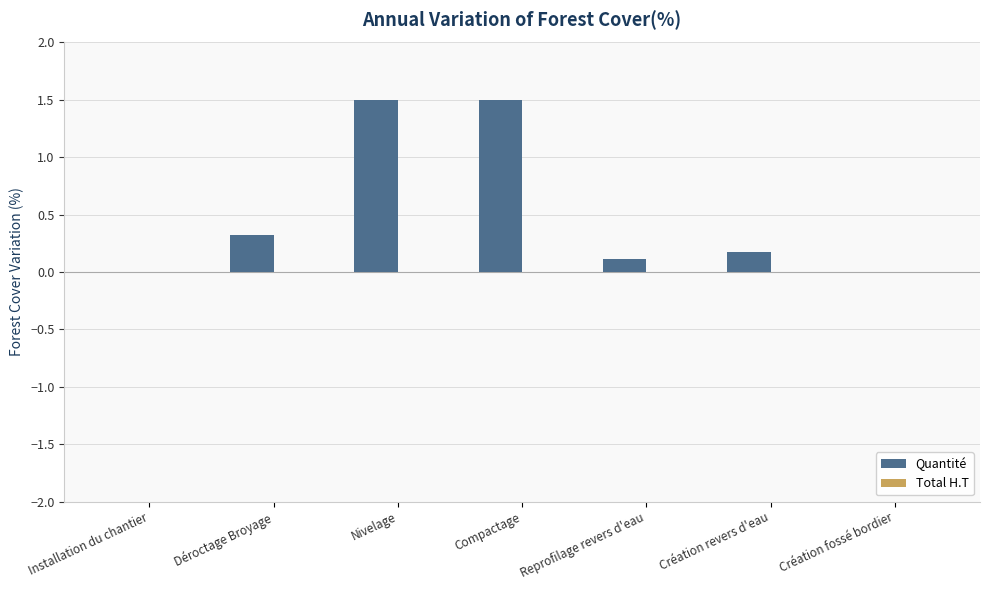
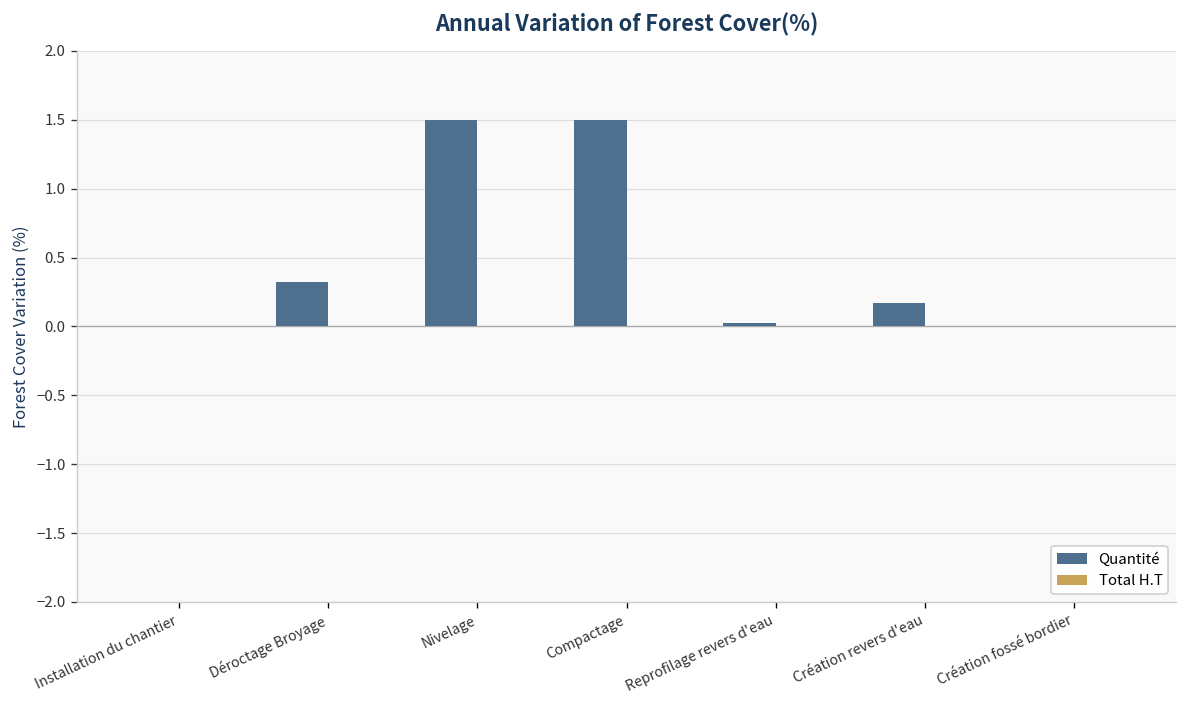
  {
    "Quantité": {
      "Déroctage Broyage": 0.32,
      "Nivelage": 1.50,
      "Compactage": 1.50,
-     "Reprofilage revers d'eau": 0.11,
+     "Reprofilage revers d'eau": 0.02,
      "Création revers d'eau": 0.17
    },
    "Total H.T": {
      "Installation du chantier": 0.00,
      "Déroctage Broyage": 0.00,
      "Nivelage": 0.00,
      "Compactage": 0.00,
      "Reprofilage revers d'eau": 0.00,
      "Création revers d'eau": 0.00,
      "Création fossé bordier": 0.00
    }
  }
